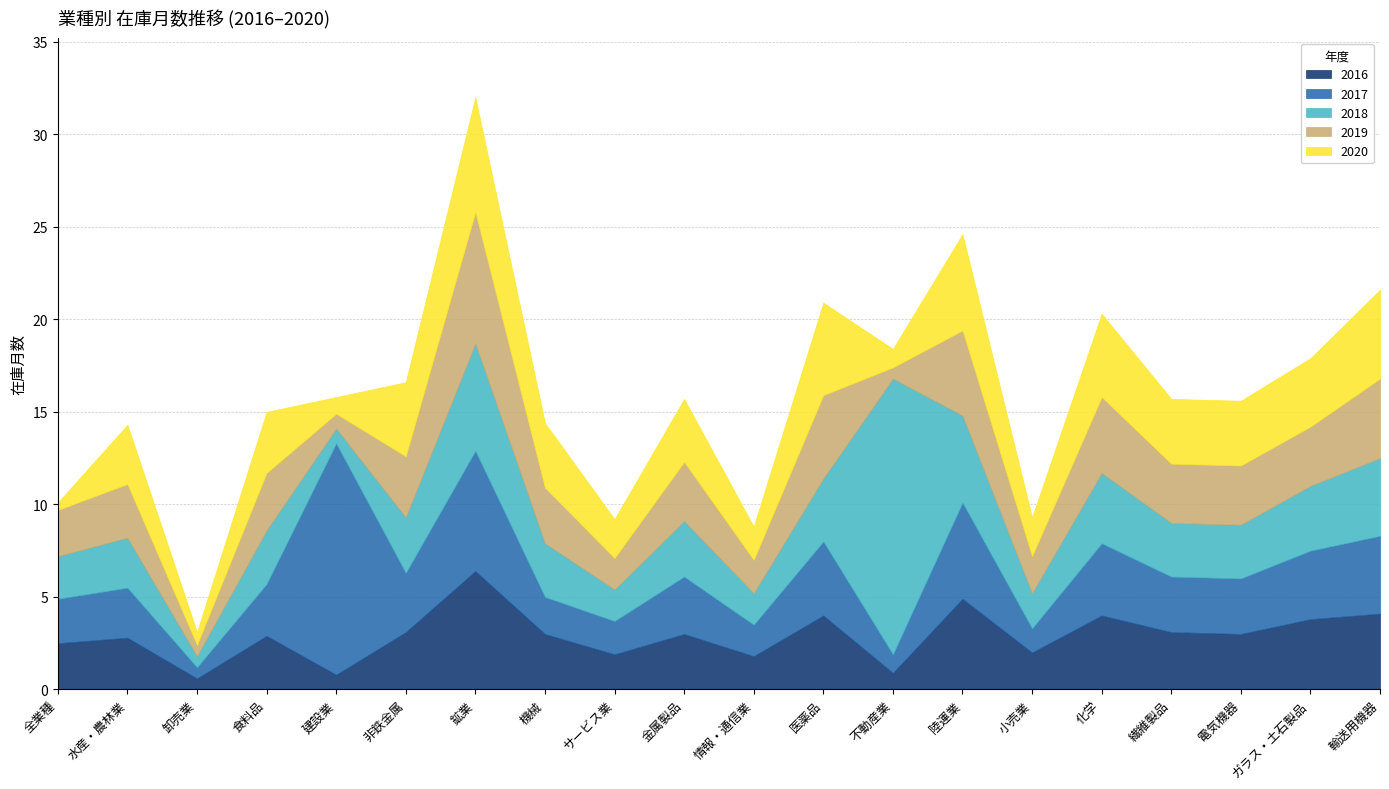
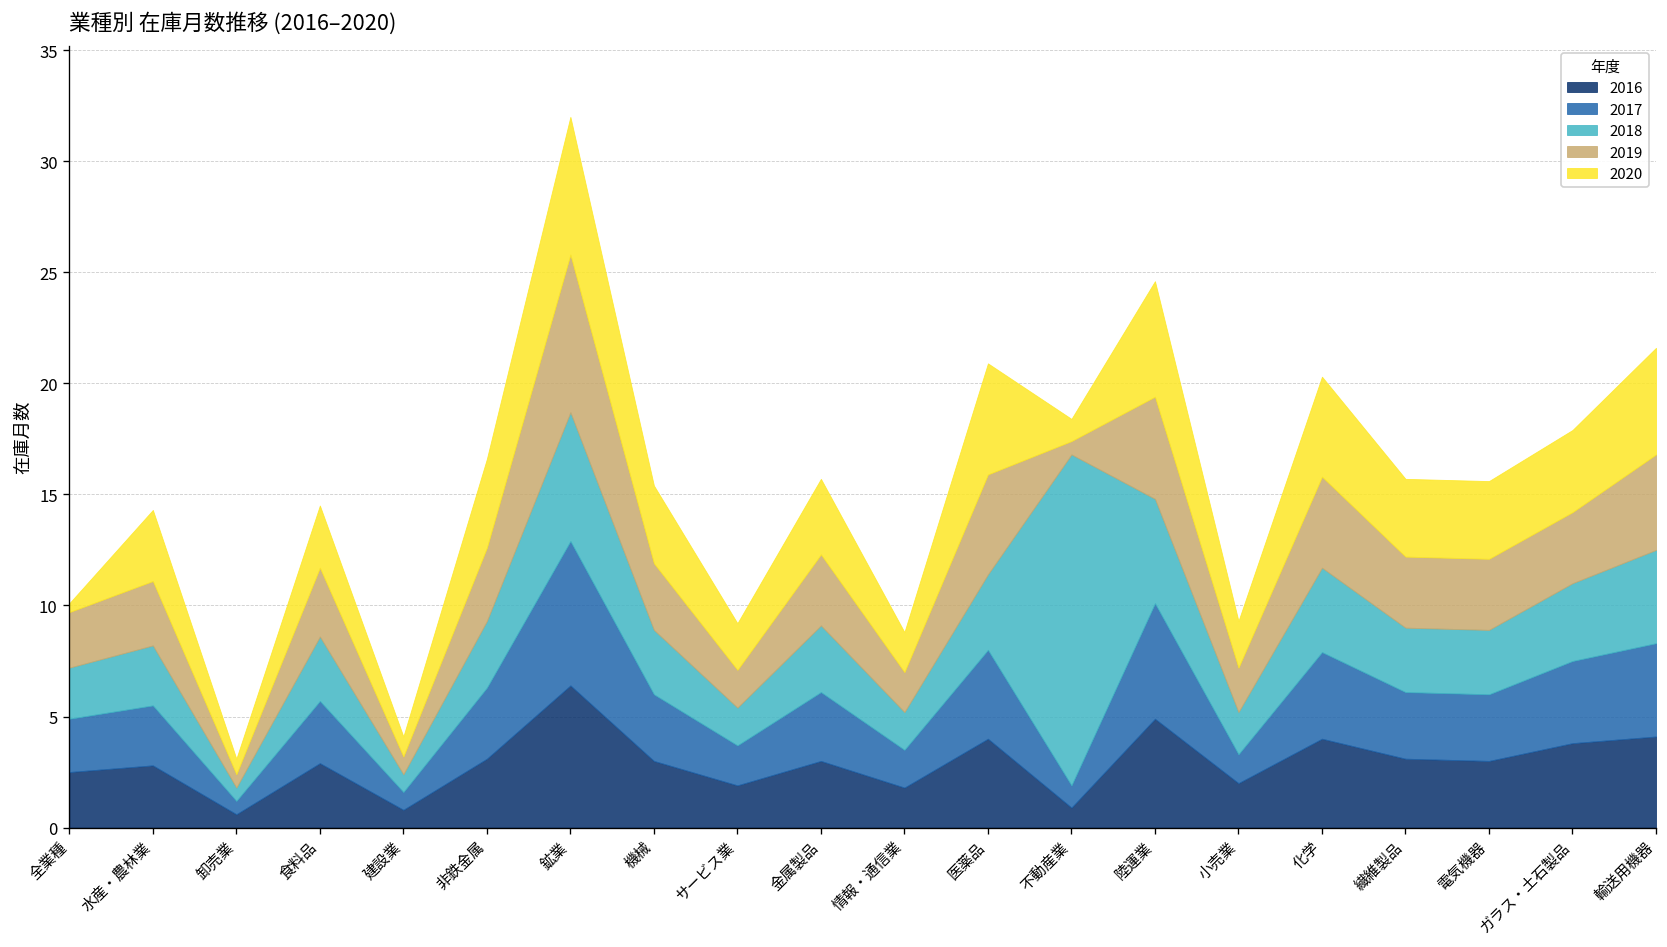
  {
    "2016": {
      "全業種": 2.5,
      "水産・農林業": 2.8,
      "卸売業": 0.6,
      "食料品": 2.9,
      "建設業": 0.8,
      "非鉄金属": 3.1,
      "鉱業": 6.4,
      "機械": 3.0,
      "サービス業": 1.9,
      "金属製品": 3.0,
      "情報・通信業": 1.8,
      "医薬品": 4.0,
      "不動産業": 0.9,
      "陸運業": 4.9,
      "小売業": 2.0,
      "化学": 4.0,
      "繊維製品": 3.1,
      "電気機器": 3.0,
      "ガラス・土石製品": 3.8,
      "輸送用機器": 4.1
    },
    "2017": {
      "全業種": 2.4,
      "水産・農林業": 2.7,
      "卸売業": 0.6,
      "食料品": 2.8,
-     "建設業": 12.5,
+     "建設業": 0.8,
      "非鉄金属": 3.2,
      "鉱業": 6.5,
-     "機械": 2,
+     "機械": 3,
      "サービス業": 1.8,
      "金属製品": 3.1,
      "情報・通信業": 1.7,
      "医薬品": 4.0,
      "不動産業": 1.0,
      "陸運業": 5.2,
      "小売業": 1.3,
      "化学": 3.9,
      "繊維製品": 3.0,
      "電気機器": 3.0,
      "ガラス・土石製品": 3.7,
      "輸送用機器": 4.2
    },
    "2018": {
      "全業種": 2.3,
      "水産・農林業": 2.7,
      "卸売業": 0.6,
      "食料品": 2.9,
      "建設業": 0.8,
      "非鉄金属": 3.0,
      "鉱業": 5.8,
      "機械": 2.9,
      "サービス業": 1.7,
      "金属製品": 3.0,
      "情報・通信業": 1.7,
      "医薬品": 3.4,
      "不動産業": 14.9,
      "陸運業": 4.7,
      "小売業": 1.9,
      "化学": 3.8,
      "繊維製品": 2.9,
      "電気機器": 2.9,
      "ガラス・土石製品": 3.5,
      "輸送用機器": 4.2
    },
    "2019": {
      "全業種": 2.5,
      "水産・農林業": 2.9,
      "卸売業": 0.6,
      "食料品": 3.1,
      "建設業": 0.8,
      "非鉄金属": 3.3,
      "鉱業": 7.1,
      "機械": 3.0,
      "サービス業": 1.7,
      "金属製品": 3.2,
      "情報・通信業": 1.8,
      "医薬品": 4.5,
      "不動産業": 0.6,
      "陸運業": 4.6,
      "小売業": 2.0,
      "化学": 4.1,
      "繊維製品": 3.2,
      "電気機器": 3.2,
      "ガラス・土石製品": 3.2,
      "輸送用機器": 4.3
    },
    "2020": {
      "全業種": 0.4,
      "水産・農林業": 3.2,
      "卸売業": 0.7,
-     "食料品": 3.3,
+     "食料品": 2.8,
      "建設業": 0.9,
      "非鉄金属": 4.0,
      "鉱業": 6.2,
      "機械": 3.5,
      "サービス業": 2.1,
      "金属製品": 3.4,
      "情報・通信業": 1.8,
      "医薬品": 5.0,
      "不動産業": 1.0,
      "陸運業": 5.2,
      "小売業": 2.1,
      "化学": 4.5,
      "繊維製品": 3.5,
      "電気機器": 3.5,
      "ガラス・土石製品": 3.7,
      "輸送用機器": 4.8
    }
  }
